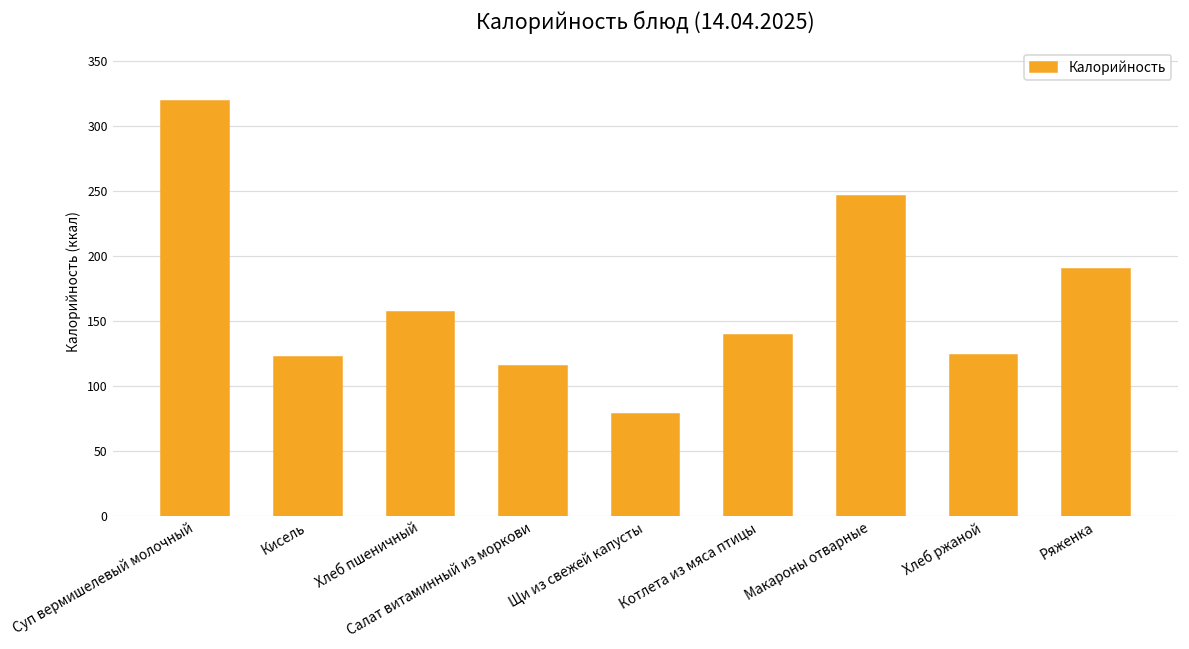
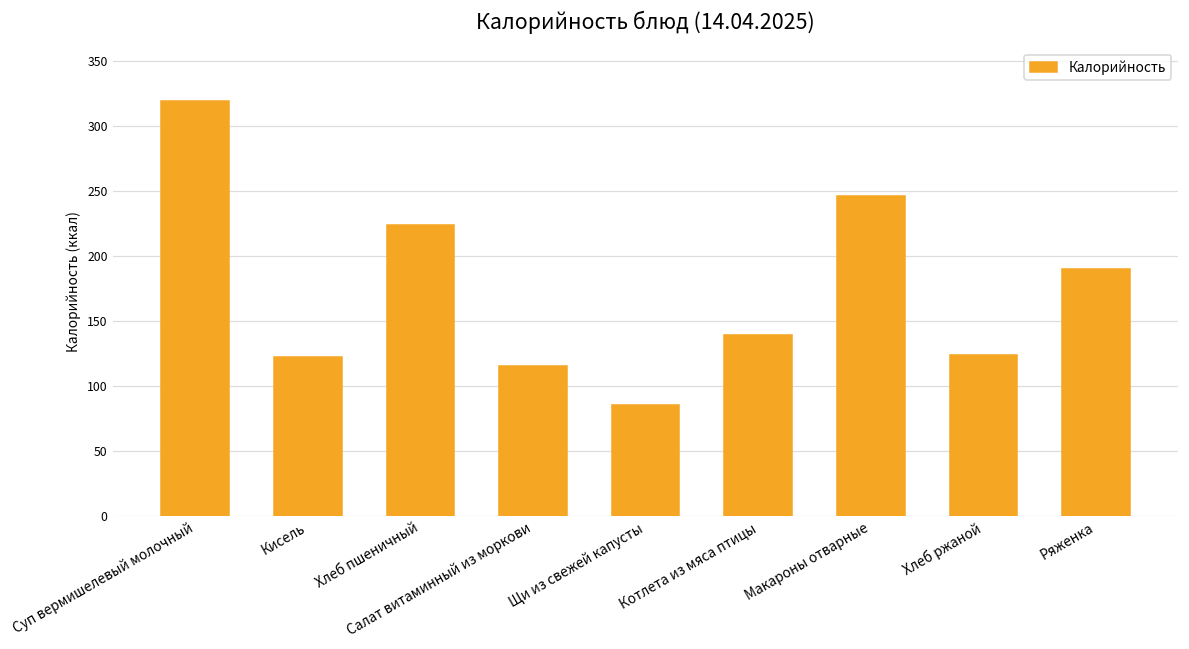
  {
    "Суп вермишелевый молочный": 319,
    "Кисель": 122,
-   "Хлеб пшеничный": 157,
+   "Хлеб пшеничный": 224,
    "Салат витаминный из моркови": 115,
-   "Щи из свежей капусты": 78,
+   "Щи из свежей капусты": 85,
    "Котлета из мяса птицы": 139,
    "Макароны отварные": 246,
    "Хлеб ржаной": 124,
    "Ряженка": 190
  }
